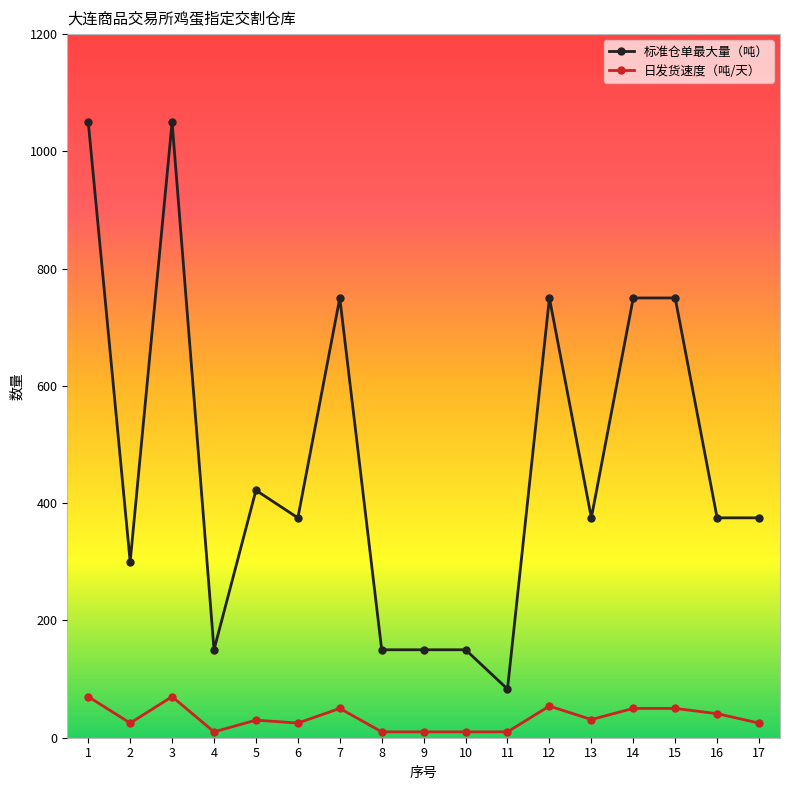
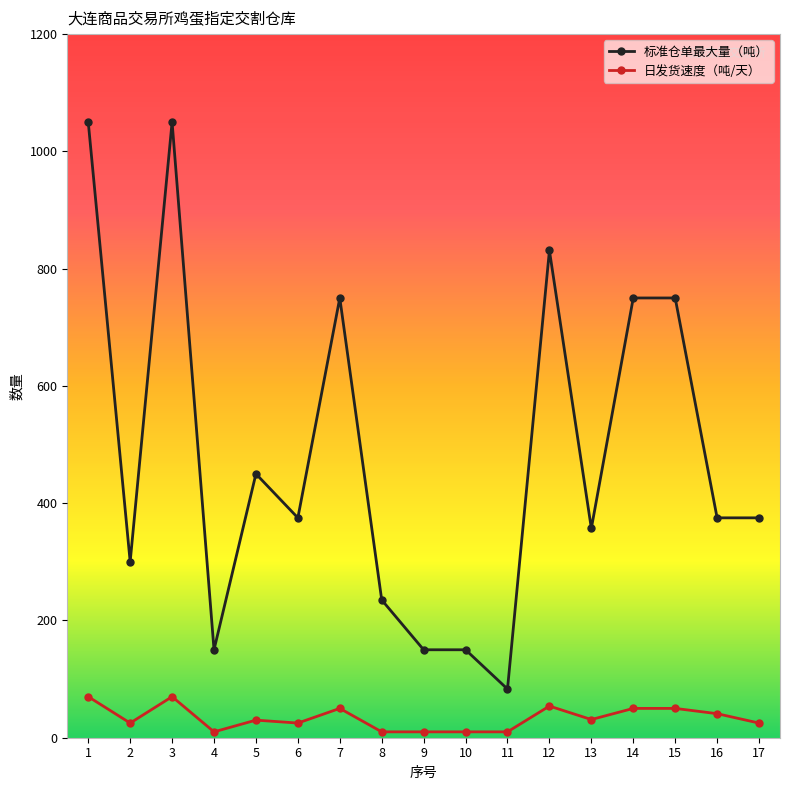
  {
    "标准仓单最大量（吨）": {
      "1": 1050,
      "2": 300,
      "3": 1050,
      "4": 150,
-     "5": 420,
+     "5": 450,
      "6": 380,
      "7": 750,
-     "8": 150,
+     "8": 240,
      "9": 150,
      "10": 150,
      "11": 80,
-     "12": 750,
-     "13": 380,
+     "12": 830,
+     "13": 360,
      "14": 750,
      "15": 750,
      "16": 380,
      "17": 380
    },
    "日发货速度（吨/天）": {
      "1": 70,
      "2": 30,
      "3": 70,
      "4": 10,
      "5": 30,
      "6": 30,
      "7": 50,
      "8": 10,
      "9": 10,
      "10": 10,
      "11": 10,
      "12": 50,
      "13": 30,
      "14": 50,
      "15": 50,
      "16": 40,
      "17": 30
    }
  }
